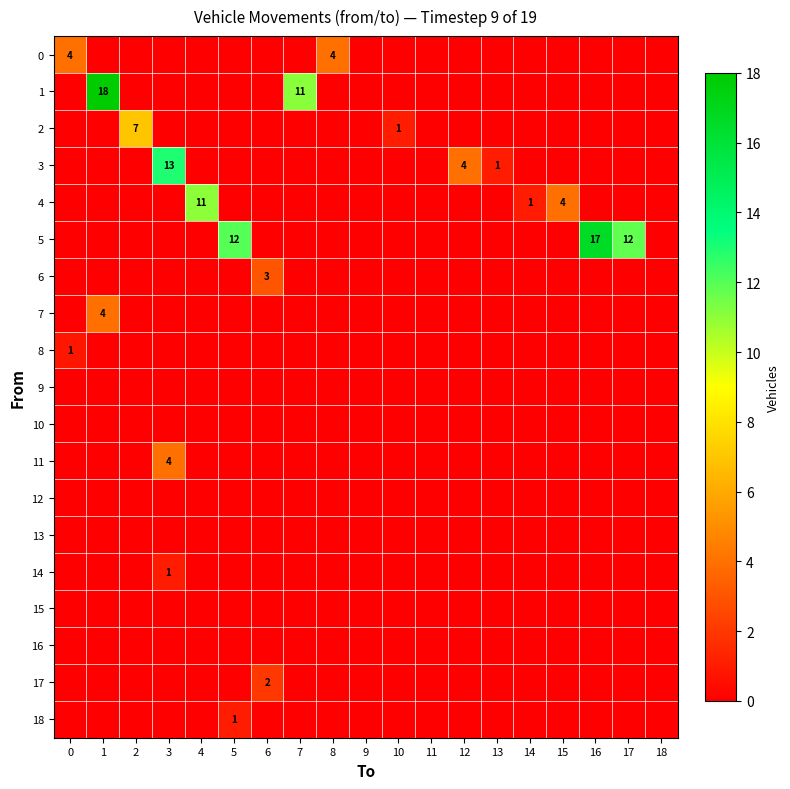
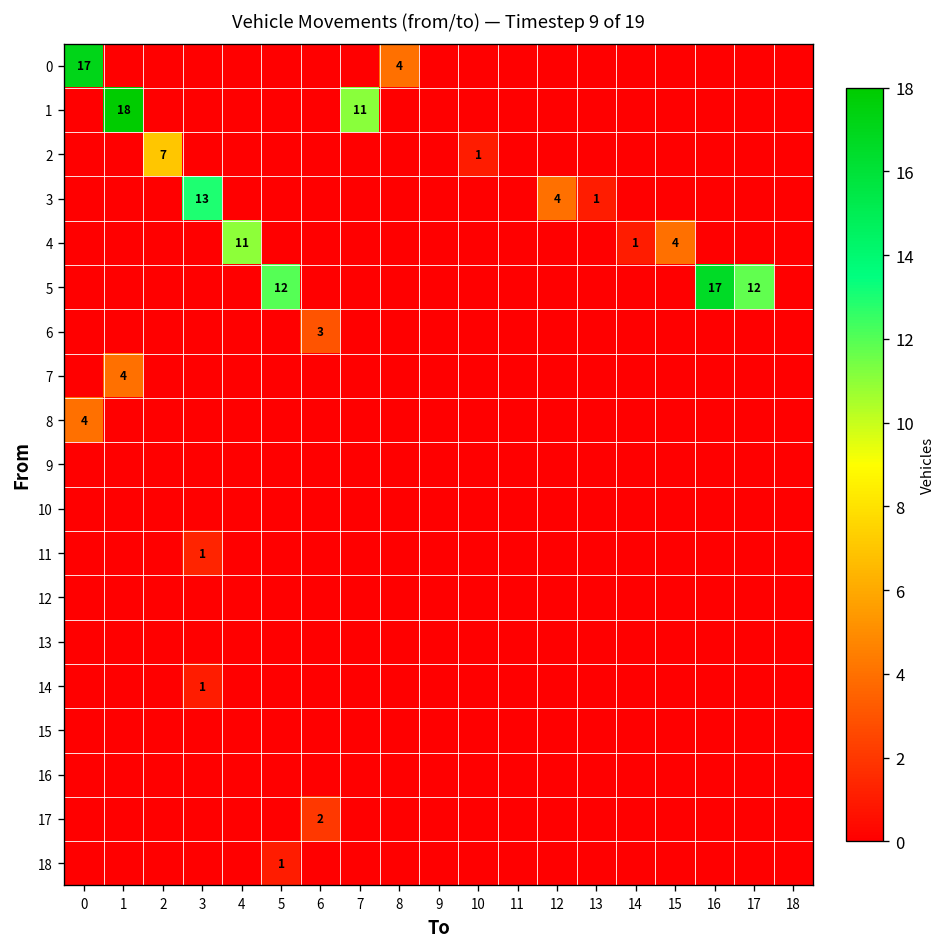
  {
    "0": {
-     "0": 4,
+     "0": 17,
      "8": 4
    },
    "1": {
      "1": 18,
      "7": 11
    },
    "2": {
      "2": 7,
      "10": 1
    },
    "3": {
      "3": 13,
      "12": 4,
      "13": 1
    },
    "4": {
      "4": 11,
      "14": 1,
      "15": 4
    },
    "5": {
      "5": 12,
      "16": 17,
      "17": 12
    },
    "6": {
      "6": 3
    },
    "7": {
      "1": 4
    },
    "8": {
-     "0": 1
+     "0": 4
    },
    "11": {
-     "3": 4
+     "3": 1
    },
    "14": {
      "3": 1
    },
    "17": {
      "6": 2
    },
    "18": {
      "5": 1
    }
  }
